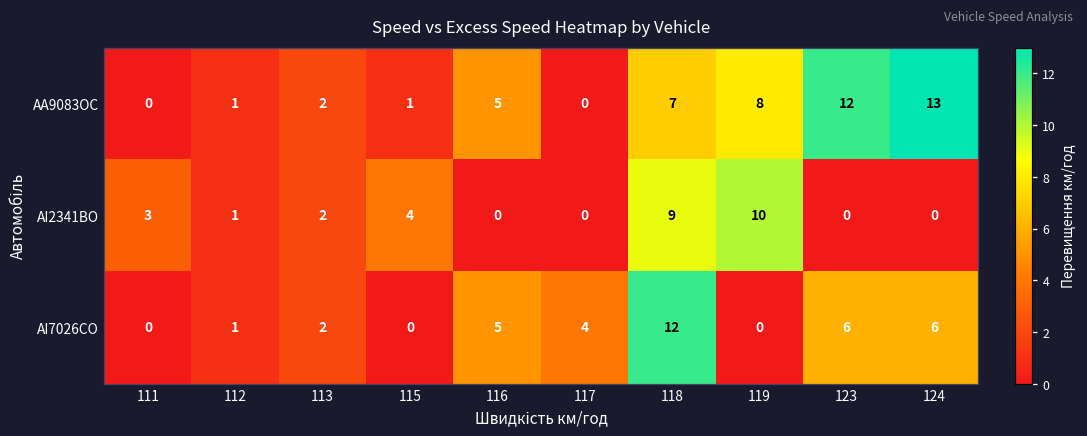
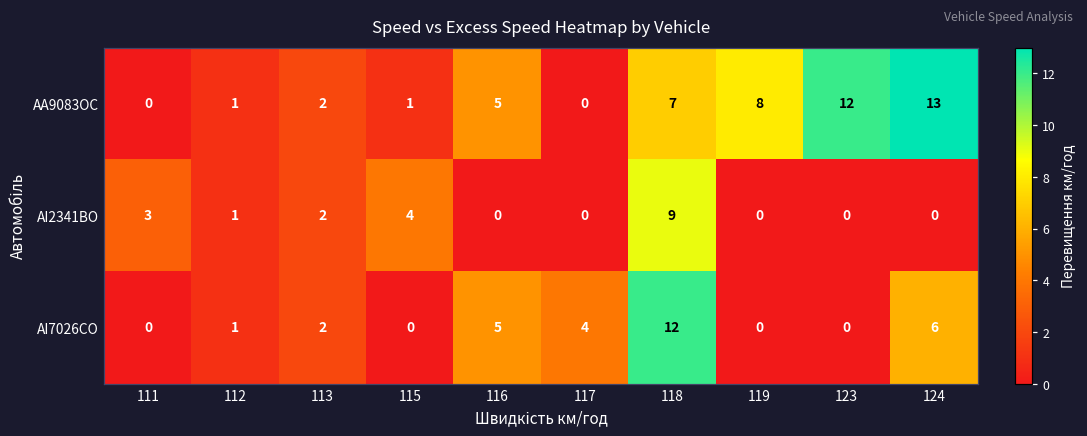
  {
    "AA9083OC": {
      "111": 0,
      "112": 1,
      "113": 2,
      "115": 1,
      "116": 5,
      "117": 0,
      "118": 7,
      "119": 8,
      "123": 12,
      "124": 13
    },
    "AI2341BO": {
      "111": 3,
      "112": 1,
      "113": 2,
      "115": 4,
      "116": 0,
      "117": 0,
      "118": 9,
-     "119": 10,
+     "119": 0,
      "123": 0,
      "124": 0
    },
    "AI7026CO": {
      "111": 0,
      "112": 1,
      "113": 2,
      "115": 0,
      "116": 5,
      "117": 4,
      "118": 12,
      "119": 0,
-     "123": 6,
+     "123": 0,
      "124": 6
    }
  }
